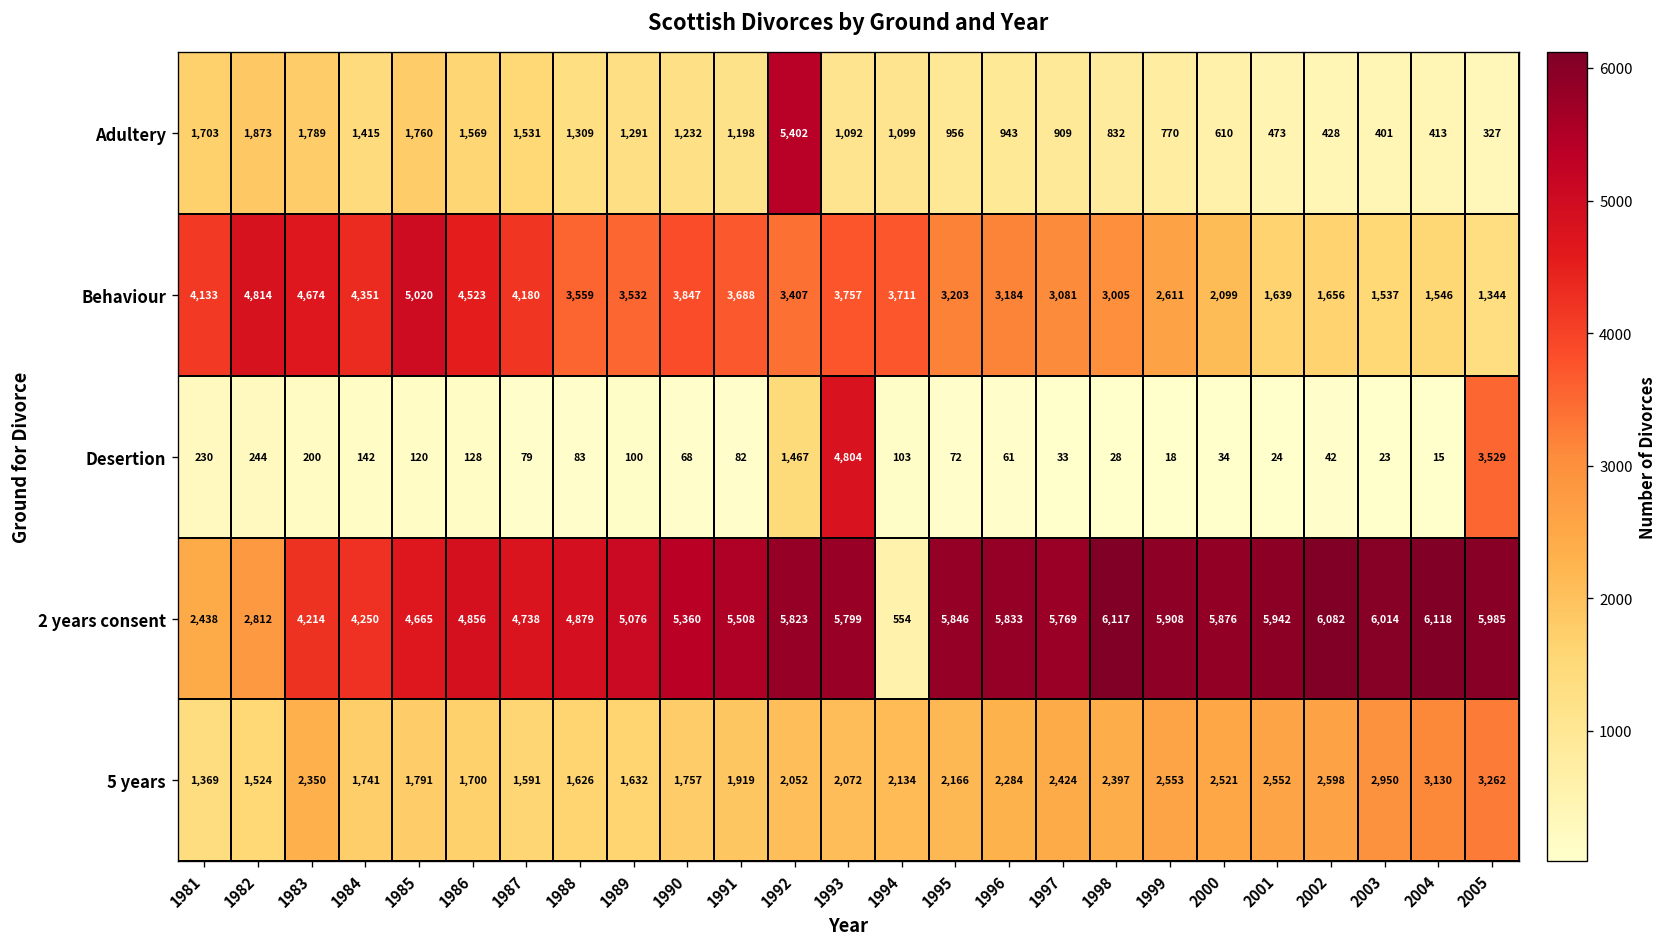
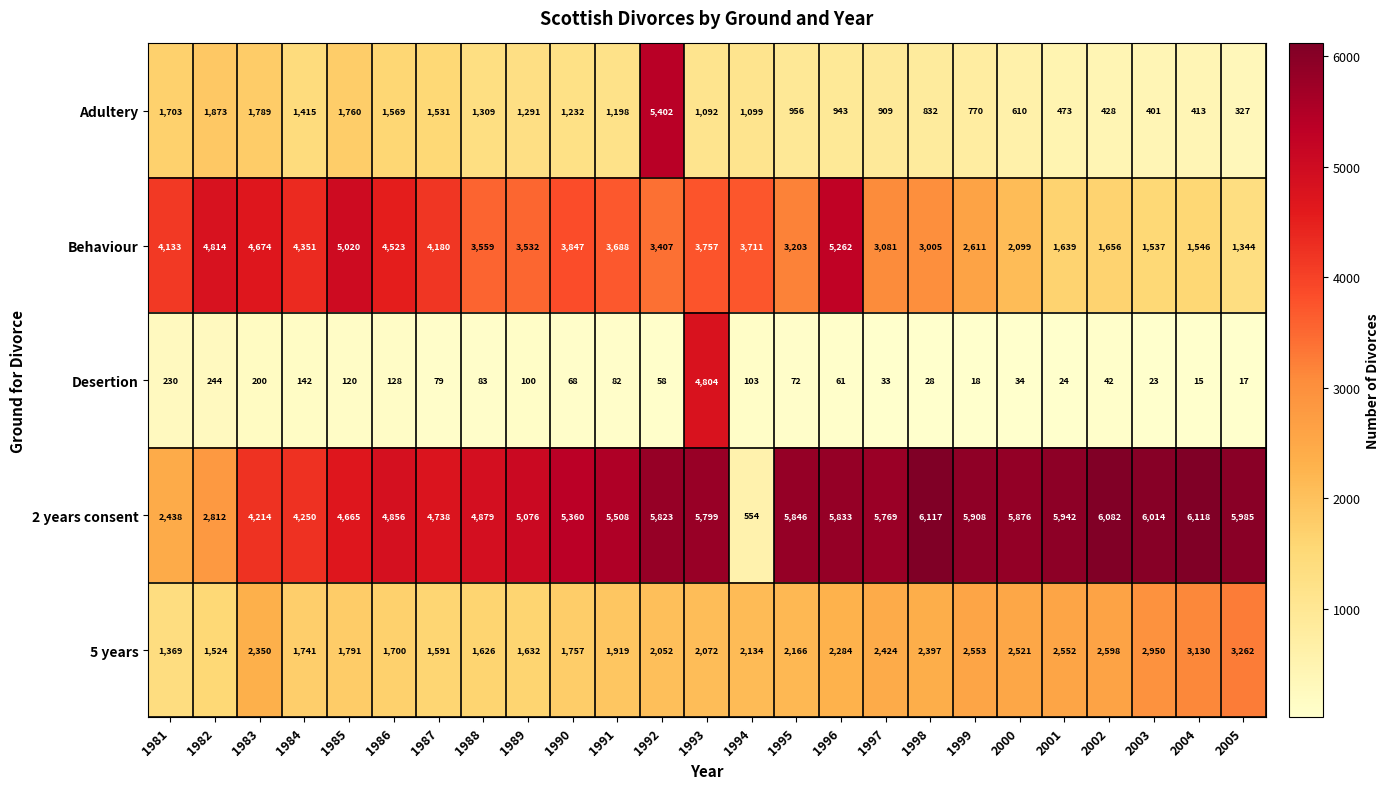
  {
    "Adultery": {
      "1981": "1,703",
      "1982": "1,873",
      "1983": "1,789",
      "1984": "1,415",
      "1985": "1,760",
      "1986": "1,569",
      "1987": "1,531",
      "1988": "1,309",
      "1989": "1,291",
      "1990": "1,232",
      "1991": "1,198",
      "1992": "5,402",
      "1993": "1,092",
      "1994": "1,099",
      "1995": "956",
      "1996": "943",
      "1997": "909",
      "1998": "832",
      "1999": "770",
      "2000": "610",
      "2001": "473",
      "2002": "428",
      "2003": "401",
      "2004": "413",
      "2005": "327"
    },
    "Behaviour": {
      "1981": "4,133",
      "1982": "4,814",
      "1983": "4,674",
      "1984": "4,351",
      "1985": "5,020",
      "1986": "4,523",
      "1987": "4,180",
      "1988": "3,559",
      "1989": "3,532",
      "1990": "3,847",
      "1991": "3,688",
      "1992": "3,407",
      "1993": "3,757",
      "1994": "3,711",
      "1995": "3,203",
-     "1996": "3,184",
+     "1996": "5,262",
      "1997": "3,081",
      "1998": "3,005",
      "1999": "2,611",
      "2000": "2,099",
      "2001": "1,639",
      "2002": "1,656",
      "2003": "1,537",
      "2004": "1,546",
      "2005": "1,344"
    },
    "Desertion": {
      "1981": "230",
      "1982": "244",
      "1983": "200",
      "1984": "142",
      "1985": "120",
      "1986": "128",
      "1987": "79",
      "1988": "83",
      "1989": "100",
      "1990": "68",
      "1991": "82",
-     "1992": "1,467",
+     "1992": "58",
      "1993": "4,804",
      "1994": "103",
      "1995": "72",
      "1996": "61",
      "1997": "33",
      "1998": "28",
      "1999": "18",
      "2000": "34",
      "2001": "24",
      "2002": "42",
      "2003": "23",
      "2004": "15",
-     "2005": "3,529"
+     "2005": "17"
    },
    "2 years consent": {
      "1981": "2,438",
      "1982": "2,812",
      "1983": "4,214",
      "1984": "4,250",
      "1985": "4,665",
      "1986": "4,856",
      "1987": "4,738",
      "1988": "4,879",
      "1989": "5,076",
      "1990": "5,360",
      "1991": "5,508",
      "1992": "5,823",
      "1993": "5,799",
      "1994": "554",
      "1995": "5,846",
      "1996": "5,833",
      "1997": "5,769",
      "1998": "6,117",
      "1999": "5,908",
      "2000": "5,876",
      "2001": "5,942",
      "2002": "6,082",
      "2003": "6,014",
      "2004": "6,118",
      "2005": "5,985"
    },
    "5 years": {
      "1981": "1,369",
      "1982": "1,524",
      "1983": "2,350",
      "1984": "1,741",
      "1985": "1,791",
      "1986": "1,700",
      "1987": "1,591",
      "1988": "1,626",
      "1989": "1,632",
      "1990": "1,757",
      "1991": "1,919",
      "1992": "2,052",
      "1993": "2,072",
      "1994": "2,134",
      "1995": "2,166",
      "1996": "2,284",
      "1997": "2,424",
      "1998": "2,397",
      "1999": "2,553",
      "2000": "2,521",
      "2001": "2,552",
      "2002": "2,598",
      "2003": "2,950",
      "2004": "3,130",
      "2005": "3,262"
    }
  }
